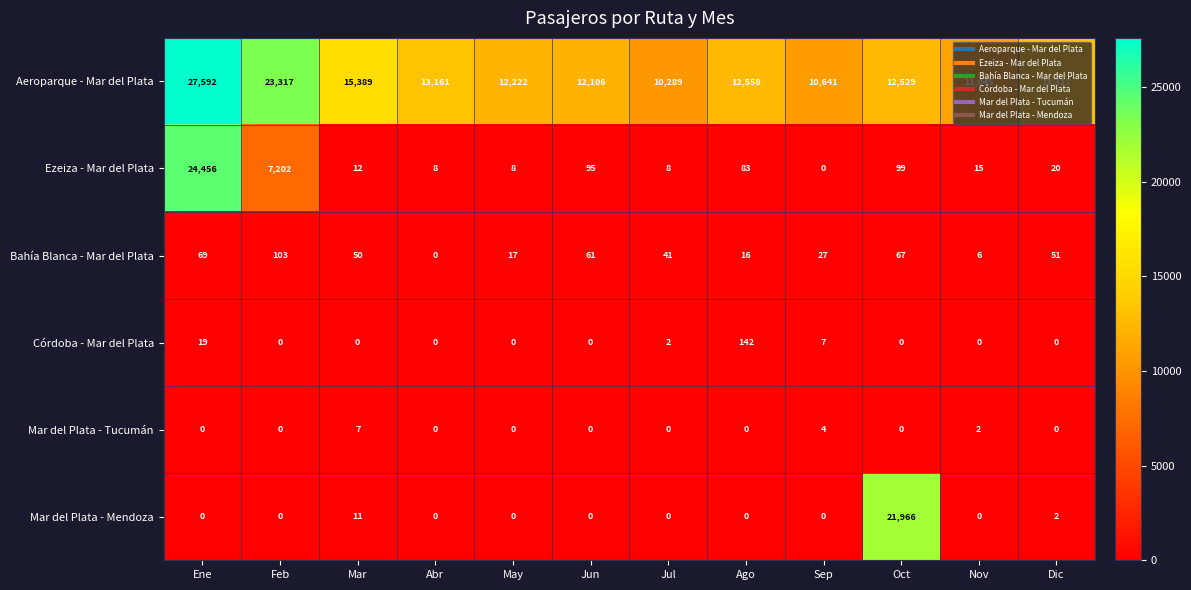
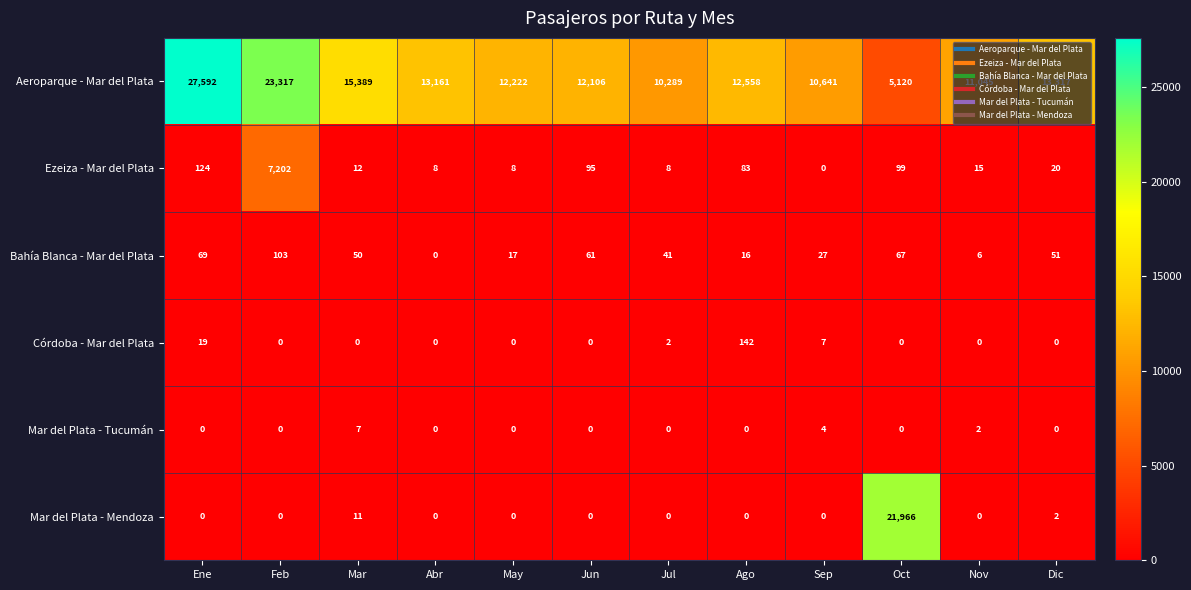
  {
    "Aeroparque - Mar del Plata": {
      "Ene": "27,592",
      "Feb": "23,317",
      "Mar": "15,389",
      "Abr": "13,161",
      "May": "12,222",
      "Jun": "12,106",
      "Jul": "10,289",
      "Ago": "12,558",
      "Sep": "10,641",
-     "Oct": "12,529"
+     "Oct": "5,120"
    },
    "Ezeiza - Mar del Plata": {
-     "Ene": "24,456",
+     "Ene": "124",
      "Feb": "7,202",
      "Mar": "12",
      "Abr": "8",
      "May": "8",
      "Jun": "95",
      "Jul": "8",
      "Ago": "83",
      "Sep": "0",
      "Oct": "99",
      "Nov": "15",
      "Dic": "20"
    },
    "Bahía Blanca - Mar del Plata": {
      "Ene": "69",
      "Feb": "103",
      "Mar": "50",
      "Abr": "0",
      "May": "17",
      "Jun": "61",
      "Jul": "41",
      "Ago": "16",
      "Sep": "27",
      "Oct": "67",
      "Nov": "6",
      "Dic": "51"
    },
    "Córdoba - Mar del Plata": {
      "Ene": "19",
      "Feb": "0",
      "Mar": "0",
      "Abr": "0",
      "May": "0",
      "Jun": "0",
      "Jul": "2",
      "Ago": "142",
      "Sep": "7",
      "Oct": "0",
      "Nov": "0",
      "Dic": "0"
    },
    "Mar del Plata - Tucumán": {
      "Ene": "0",
      "Feb": "0",
      "Mar": "7",
      "Abr": "0",
      "May": "0",
      "Jun": "0",
      "Jul": "0",
      "Ago": "0",
      "Sep": "4",
      "Oct": "0",
      "Nov": "2",
      "Dic": "0"
    },
    "Mar del Plata - Mendoza": {
      "Ene": "0",
      "Feb": "0",
      "Mar": "11",
      "Abr": "0",
      "May": "0",
      "Jun": "0",
      "Jul": "0",
      "Ago": "0",
      "Sep": "0",
      "Oct": "21,966",
      "Nov": "0",
      "Dic": "2"
    }
  }
